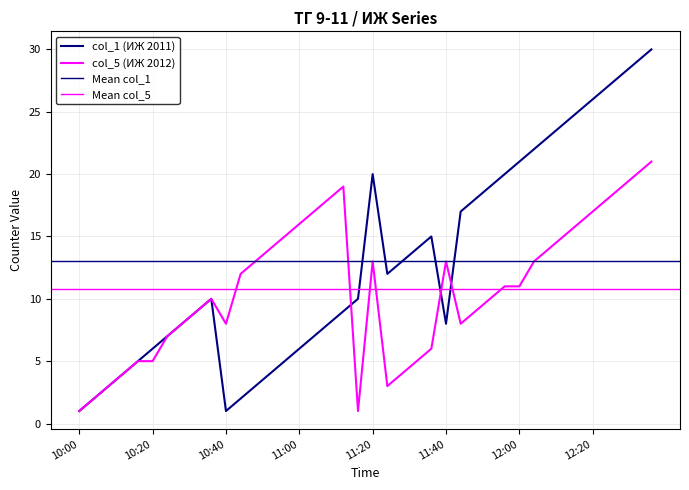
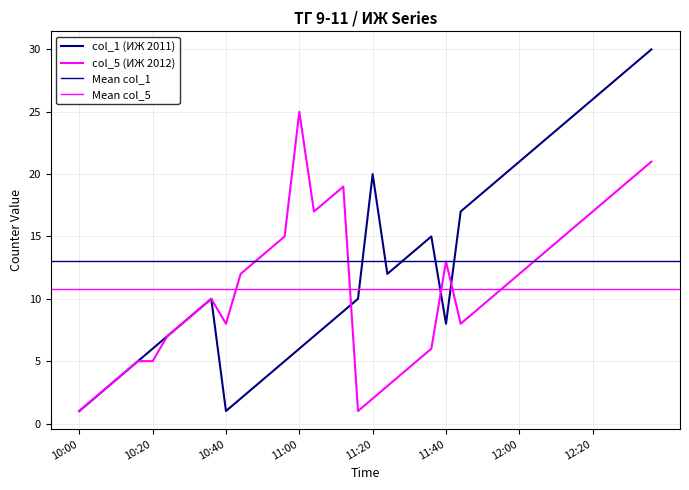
  {
    "col_1 (ИЖ 2011)": {
      "10:20": 6,
      "10:40": 1,
      "11:00": 6,
      "11:20": 20,
      "11:40": 8,
      "12:00": 21,
      "12:20": 26
    },
    "col_5 (ИЖ 2012)": {
      "10:20": 5,
      "10:40": 8,
-     "11:00": 16,
-     "11:20": 13,
+     "11:00": 25,
+     "11:20": 2,
      "11:40": 13,
-     "12:00": 11,
+     "12:00": 12,
      "12:20": 17
    }
  }
